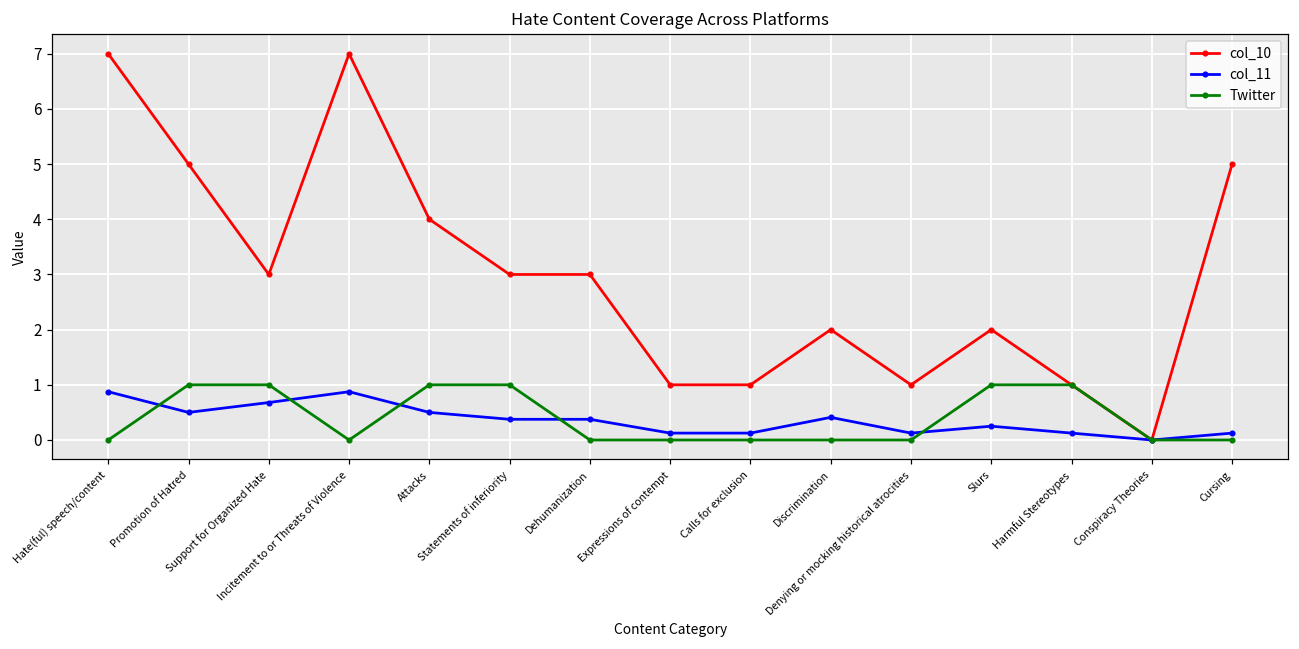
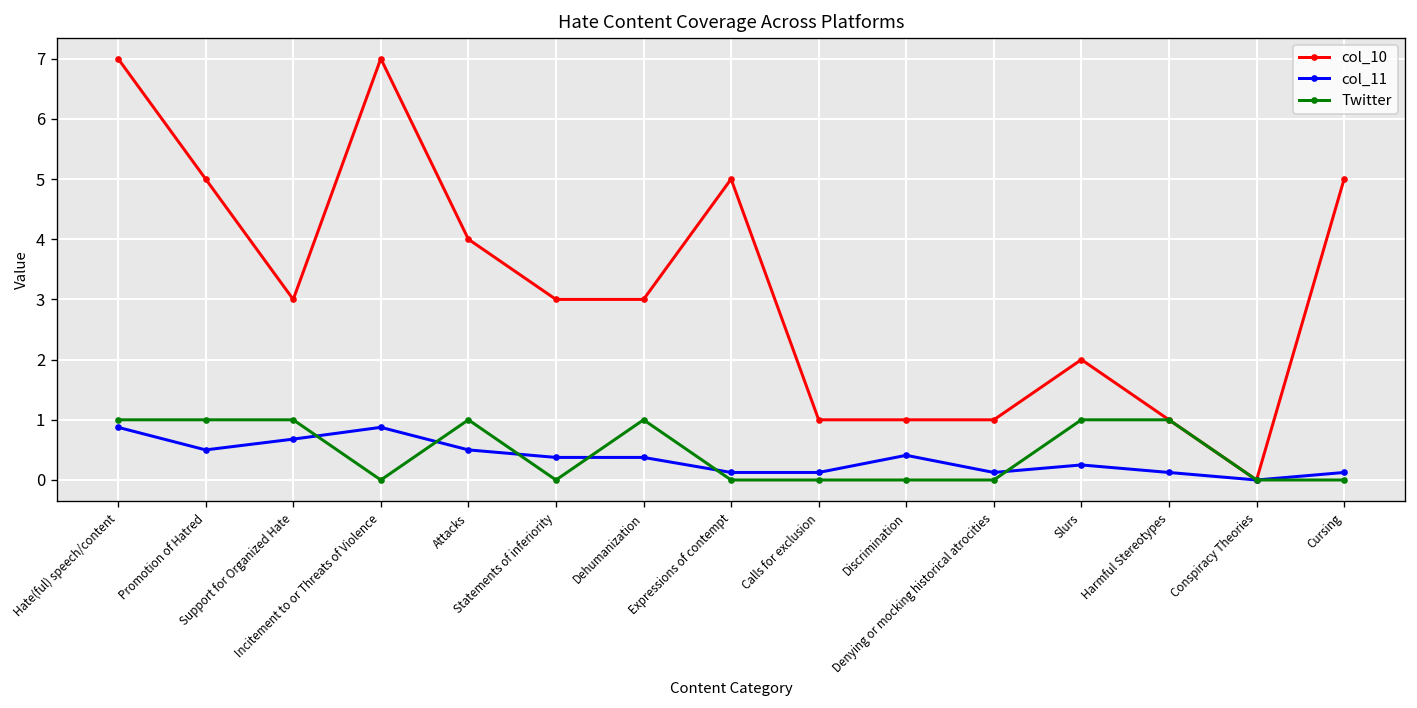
  {
    "col_10": {
      "Hate(ful) speech/content": 7,
      "Promotion of Hatred": 5,
      "Support for Organized Hate": 3,
      "Incitement to or Threats of Violence": 7,
      "Attacks": 4,
      "Statements of inferiority": 3,
      "Dehumanization": 3,
-     "Expressions of contempt": 1,
+     "Expressions of contempt": 5,
      "Calls for exclusion": 1,
-     "Discrimination": 2,
+     "Discrimination": 1,
      "Denying or mocking historical atrocities": 1,
      "Slurs": 2,
      "Cursing": 5
    },
    "col_11": {
      "Hate(ful) speech/content": 0.9,
      "Promotion of Hatred": 0.5,
      "Support for Organized Hate": 0.7,
      "Incitement to or Threats of Violence": 0.9,
      "Attacks": 0.5,
      "Statements of inferiority": 0.4,
      "Dehumanization": 0.4,
      "Expressions of contempt": 0.1,
      "Calls for exclusion": 0.1,
      "Discrimination": 0.4,
      "Denying or mocking historical atrocities": 0.1,
      "Slurs": 0.3,
      "Harmful Stereotypes": 0.1,
      "Cursing": 0.1
    },
    "Twitter": {
-     "Hate(ful) speech/content": 0,
+     "Hate(ful) speech/content": 1,
      "Promotion of Hatred": 1,
      "Support for Organized Hate": 1,
      "Incitement to or Threats of Violence": 0,
      "Attacks": 1,
-     "Statements of inferiority": 1,
-     "Dehumanization": 0,
+     "Statements of inferiority": 0,
+     "Dehumanization": 1,
      "Expressions of contempt": 0,
      "Calls for exclusion": 0,
      "Discrimination": 0,
      "Denying or mocking historical atrocities": 0,
      "Slurs": 1,
      "Cursing": 0
    }
  }
